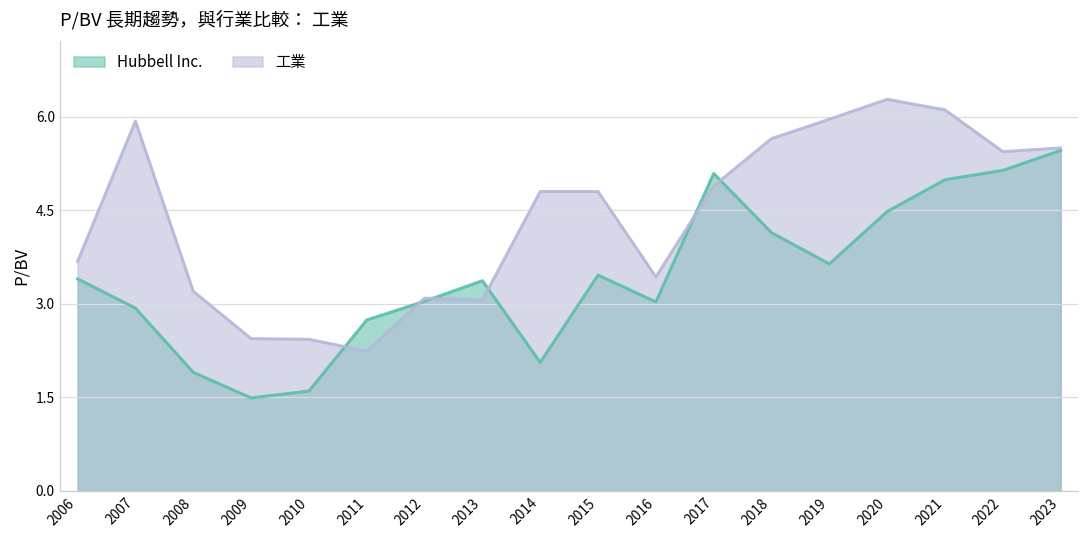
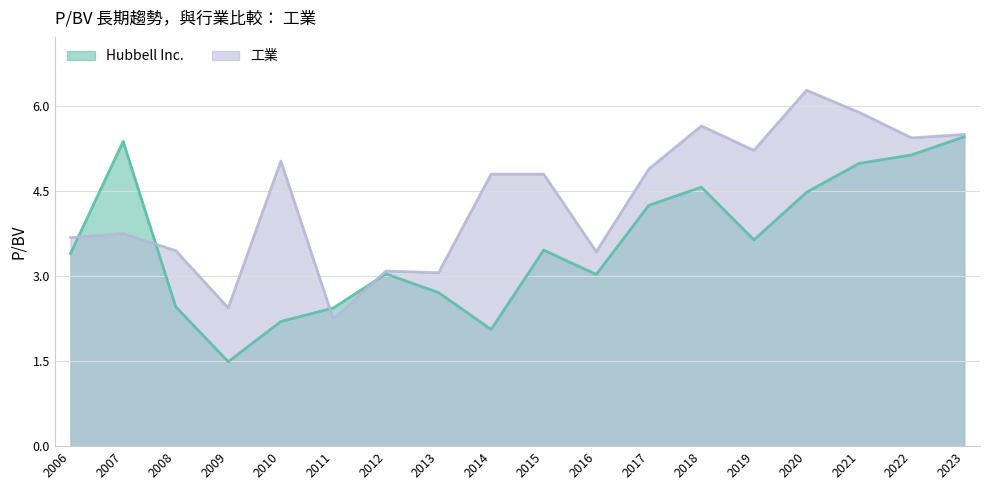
  {
    "Hubbell Inc.": {
      "2006": 3.4,
-     "2007": 2.9,
-     "2008": 1.9,
+     "2007": 5.4,
+     "2008": 2.5,
      "2009": 1.5,
-     "2010": 1.6,
-     "2011": 2.7,
+     "2010": 2.2,
+     "2011": 2.4,
      "2012": 3.0,
-     "2013": 3.4,
+     "2013": 2.7,
      "2014": 2.1,
      "2015": 3.5,
      "2016": 3.0,
-     "2017": 5.1,
-     "2018": 4.1,
+     "2017": 4.3,
+     "2018": 4.6,
      "2019": 3.6,
      "2020": 4.5,
      "2021": 5.0,
      "2022": 5.1
    },
    "工業": {
      "2006": 3.7,
-     "2007": 5.9,
-     "2008": 3.2,
+     "2007": 3.8,
+     "2008": 3.5,
      "2009": 2.4,
-     "2010": 2.4,
+     "2010": 5.0,
      "2011": 2.2,
      "2012": 3.1,
      "2013": 3.1,
      "2014": 4.8,
      "2015": 4.8,
      "2016": 3.4,
      "2017": 4.9,
      "2018": 5.7,
-     "2019": 6.0,
+     "2019": 5.2,
      "2020": 6.3,
-     "2021": 6.1,
+     "2021": 5.9,
      "2022": 5.4
    }
  }
